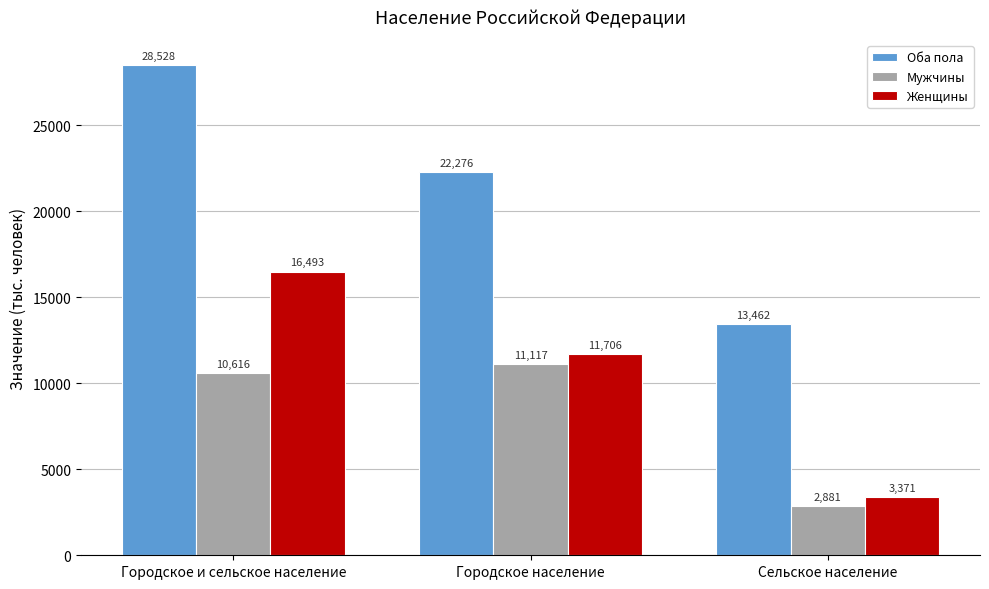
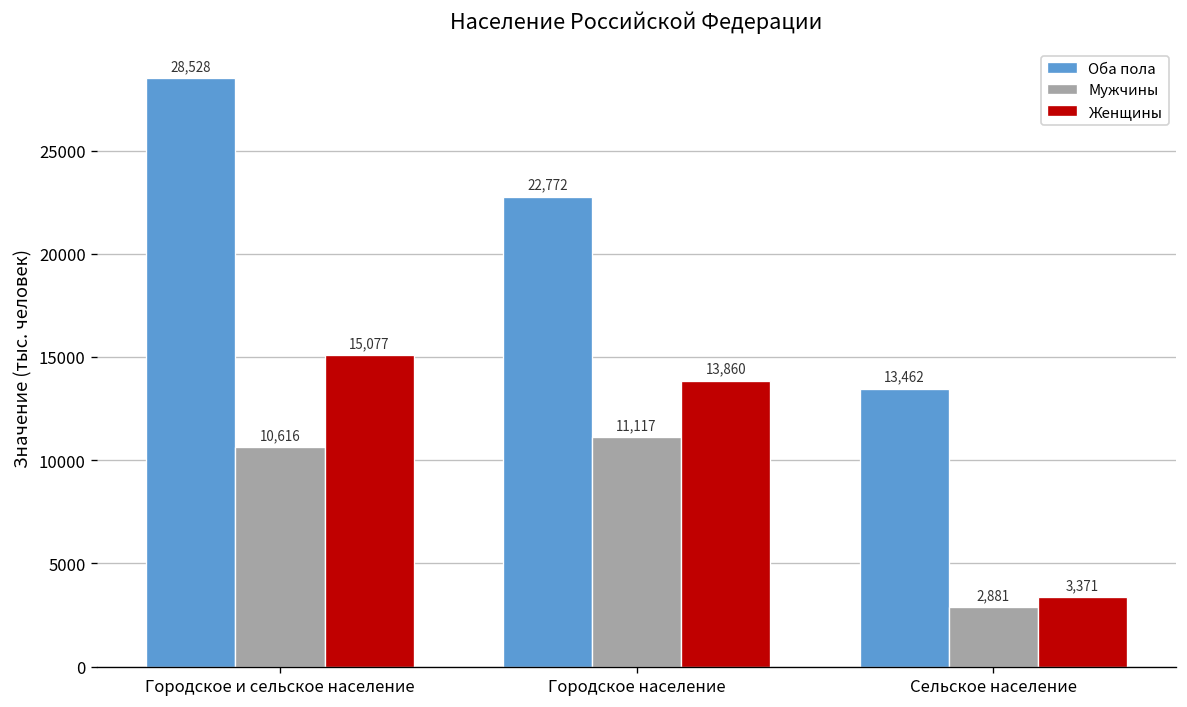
  {
    "Оба пола": {
      "Городское и сельское население": "28,528",
-     "Городское население": "22,276",
+     "Городское население": "22,772",
      "Сельское население": "13,462"
    },
    "Мужчины": {
      "Городское и сельское население": "10,616",
      "Городское население": "11,117",
      "Сельское население": "2,881"
    },
    "Женщины": {
-     "Городское и сельское население": "16,493",
-     "Городское население": "11,706",
+     "Городское и сельское население": "15,077",
+     "Городское население": "13,860",
      "Сельское население": "3,371"
    }
  }
